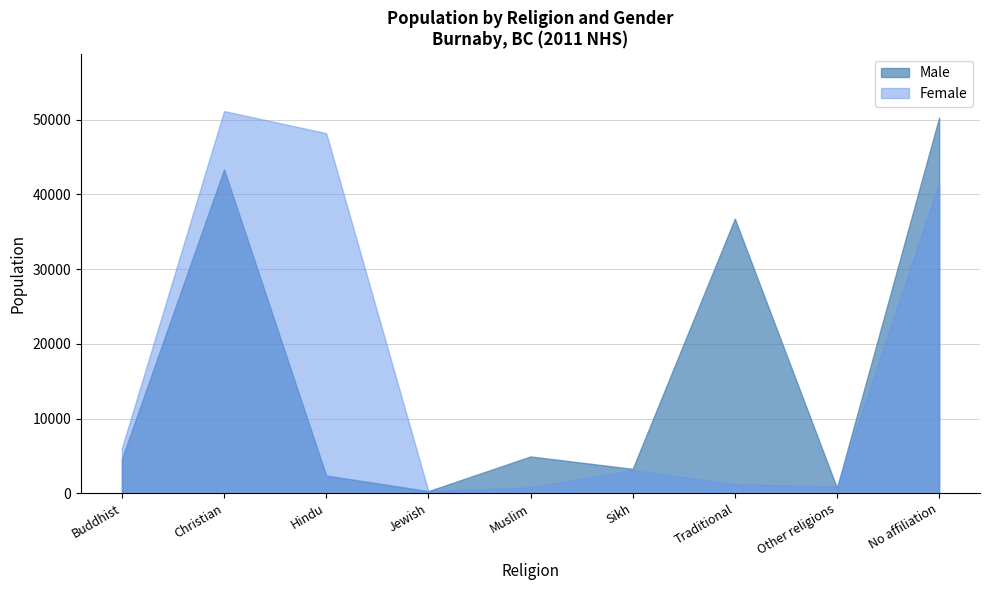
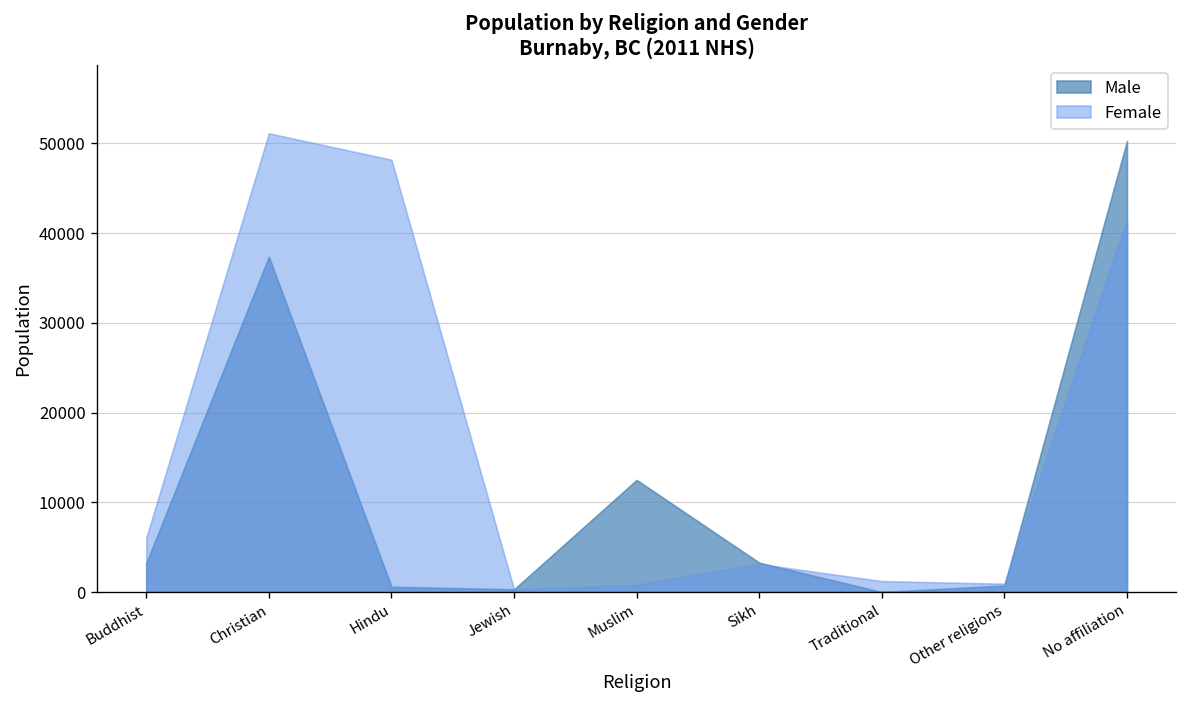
  {
    "Male": {
-     "Buddhist": 5000,
-     "Christian": 43000,
-     "Hindu": 2000,
-     "Muslim": 5000,
-     "Traditional": 37000,
+     "Buddhist": 3000,
+     "Christian": 37000,
+     "Hindu": 1000,
+     "Muslim": 12000,
+     "Traditional": 0,
      "No affiliation": 50000
    },
    "Female": {
      "Buddhist": 6000,
      "Christian": 51000,
      "Hindu": 48000,
      "Muslim": 1000,
      "Traditional": 1000,
      "No affiliation": 42000
    }
  }
